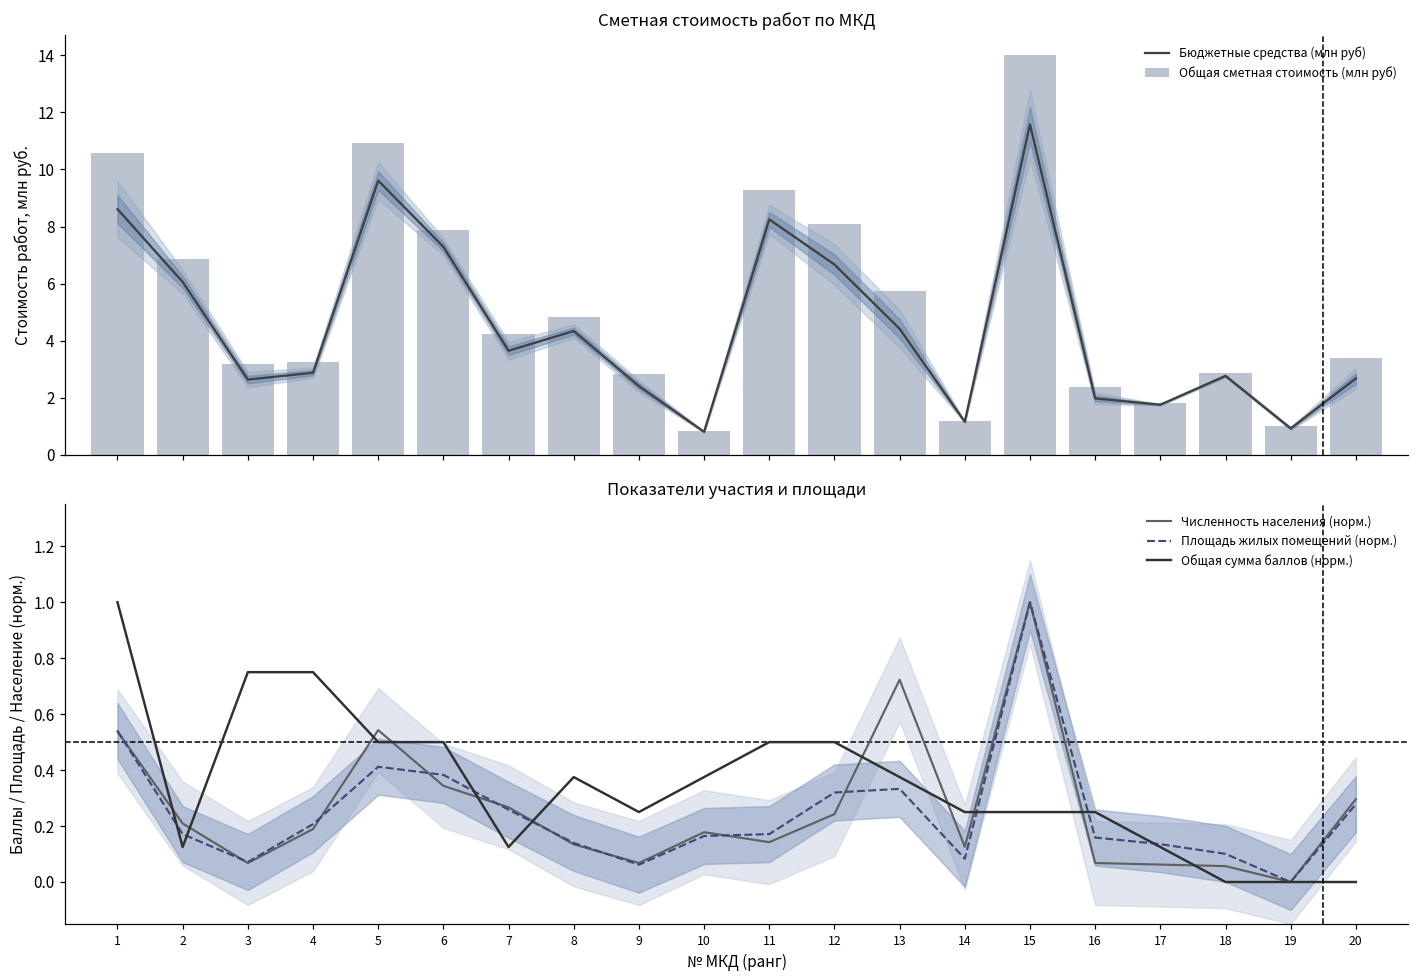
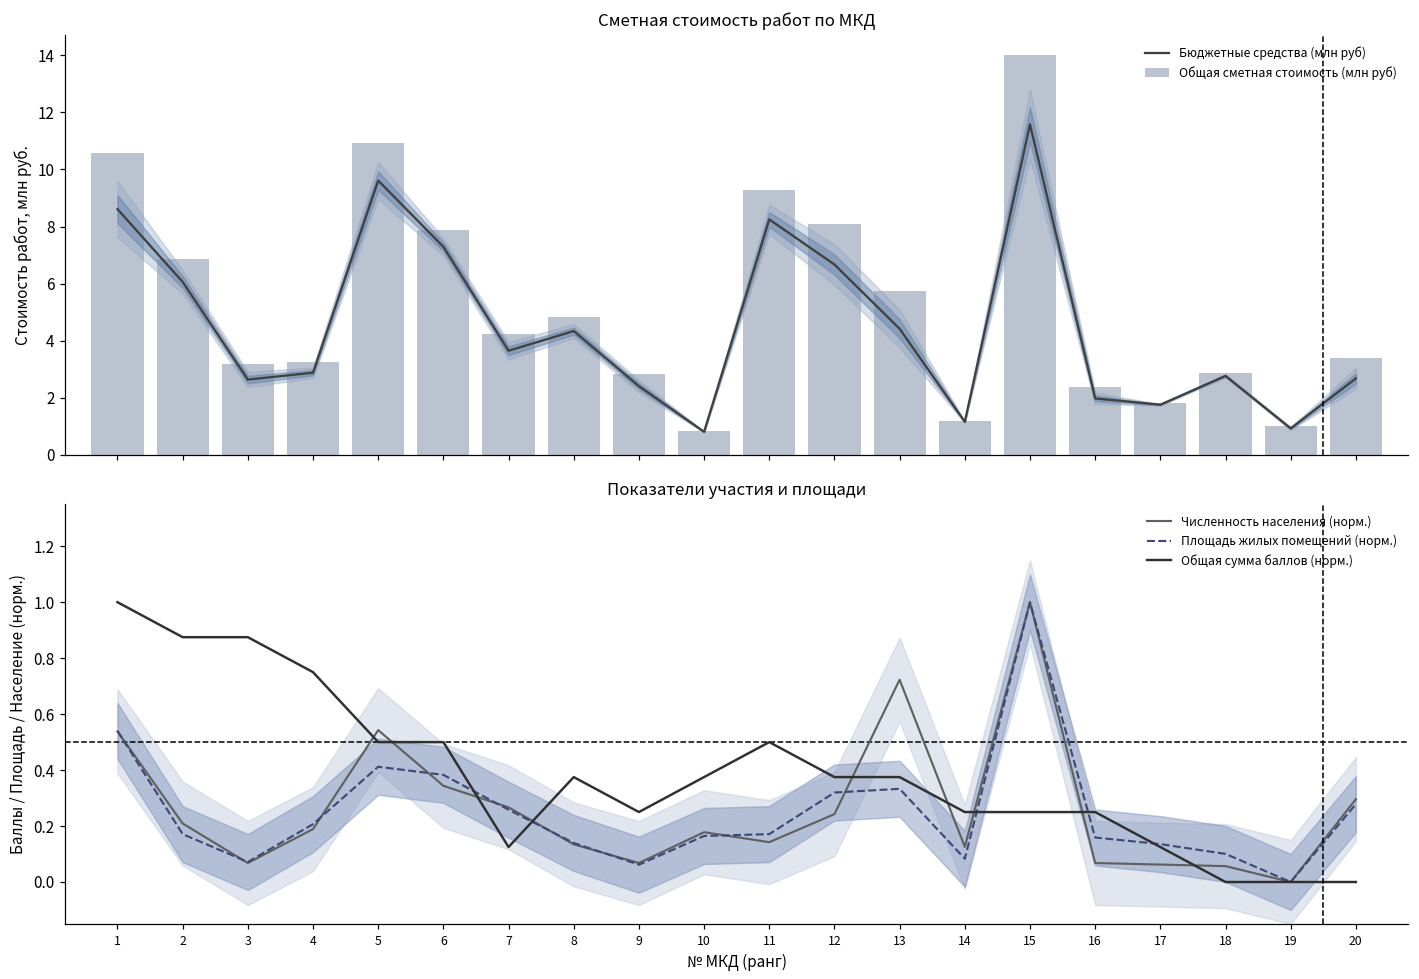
  {
    "Показатели участия и площади": {
      "Общая сумма баллов (норм.)": {
        "1": 1.00,
-       "2": 0.13,
-       "3": 0.75,
+       "2": 0.88,
+       "3": 0.88,
        "4": 0.75,
        "5": 0.50,
        "7": 0.13,
        "8": 0.38,
        "9": 0.25,
        "10": 0.38,
        "11": 0.50,
-       "12": 0.50,
+       "12": 0.38,
        "13": 0.38,
        "14": 0.25,
        "15": 0.25,
        "17": 0.13,
        "18": 0.00,
        "20": 0.00
      }
    }
  }
